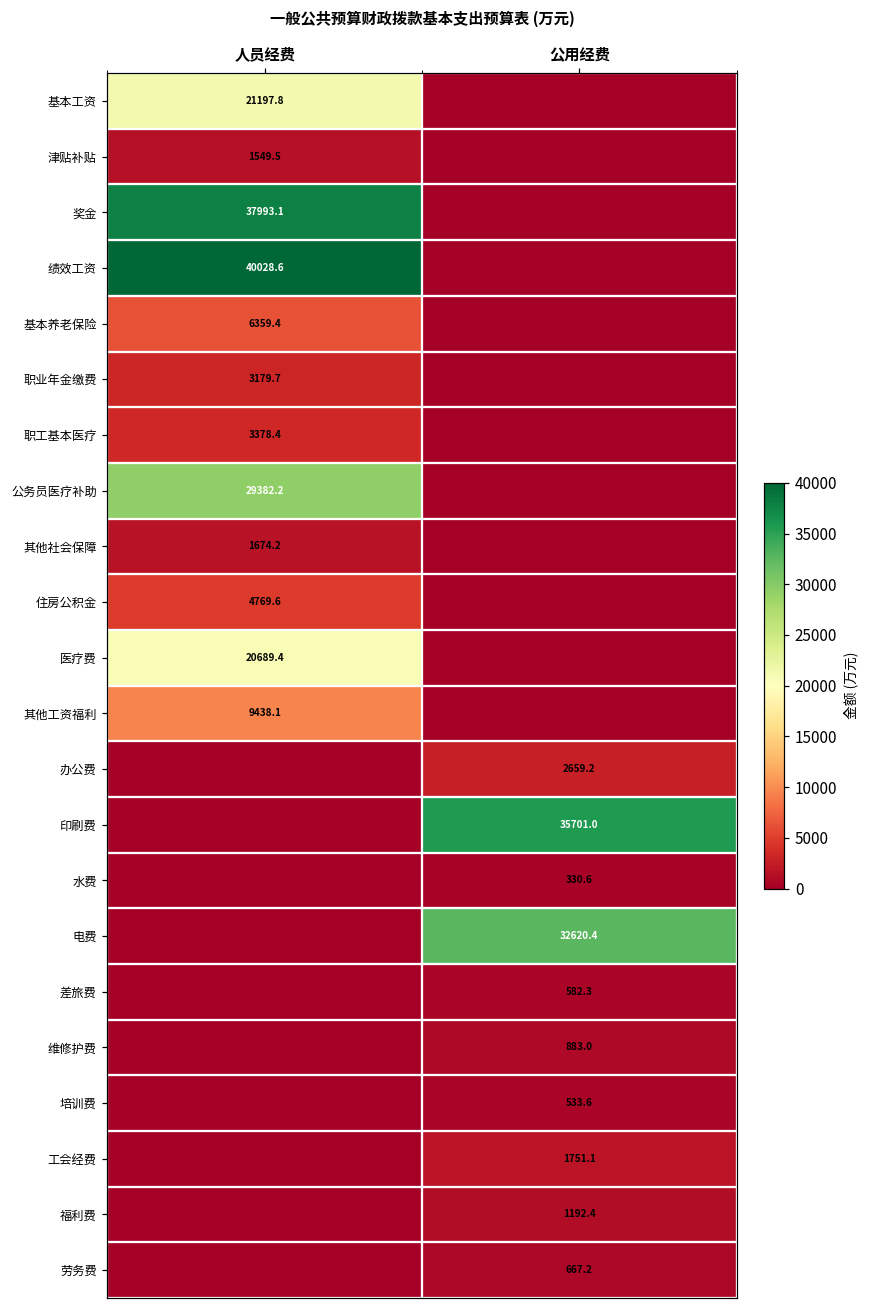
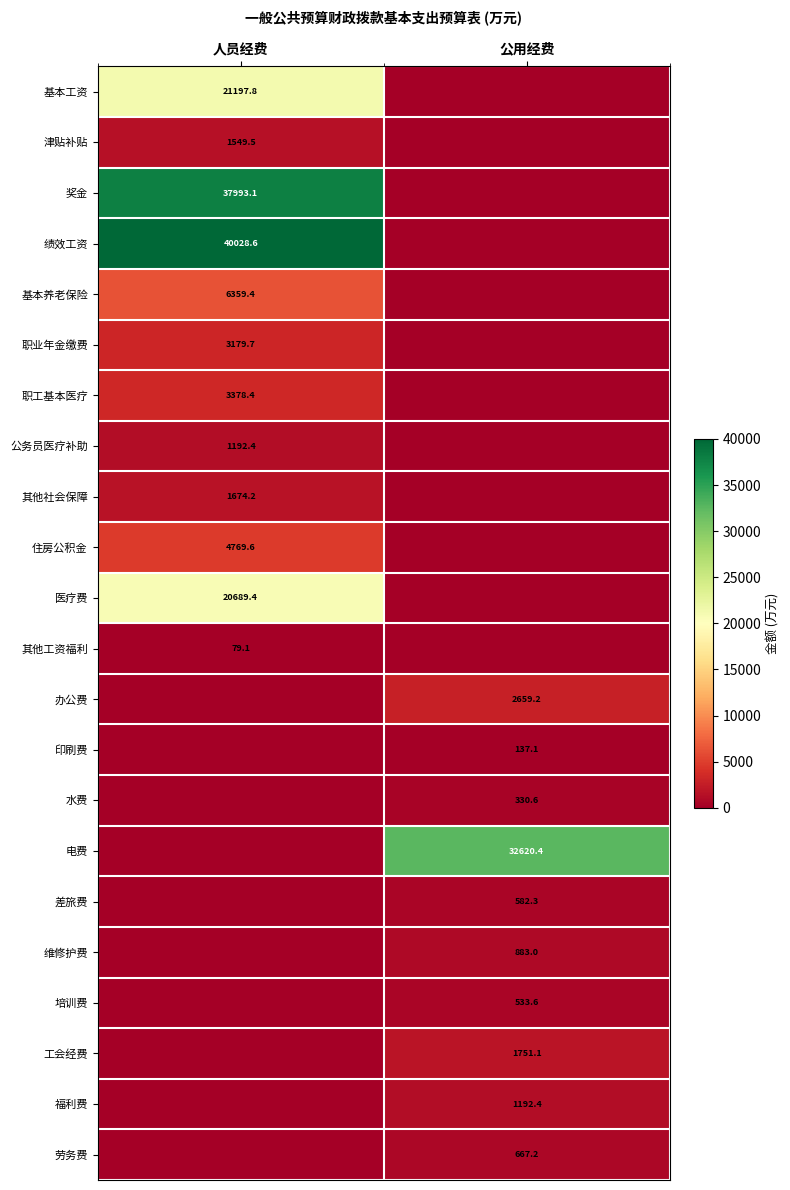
  {
    "基本工资": {
      "人员经费": 21197.8
    },
    "津贴补贴": {
      "人员经费": 1549.5
    },
    "奖金": {
      "人员经费": 37993.1
    },
    "绩效工资": {
      "人员经费": 40028.6
    },
    "基本养老保险": {
      "人员经费": 6359.4
    },
    "职业年金缴费": {
      "人员经费": 3179.7
    },
    "职工基本医疗": {
      "人员经费": 3378.4
    },
    "公务员医疗补助": {
-     "人员经费": 29382.2
+     "人员经费": 1192.4
    },
    "其他社会保障": {
      "人员经费": 1674.2
    },
    "住房公积金": {
      "人员经费": 4769.6
    },
    "医疗费": {
      "人员经费": 20689.4
    },
    "其他工资福利": {
-     "人员经费": 9438.1
+     "人员经费": 79.1
    },
    "办公费": {
      "公用经费": 2659.2
    },
    "印刷费": {
-     "公用经费": 35701.0
+     "公用经费": 137.1
    },
    "水费": {
      "公用经费": 330.6
    },
    "电费": {
      "公用经费": 32620.4
    },
    "差旅费": {
      "公用经费": 582.3
    },
    "维修护费": {
      "公用经费": 883.0
    },
    "培训费": {
      "公用经费": 533.6
    },
    "工会经费": {
      "公用经费": 1751.1
    },
    "福利费": {
      "公用经费": 1192.4
    },
    "劳务费": {
      "公用经费": 667.2
    }
  }
